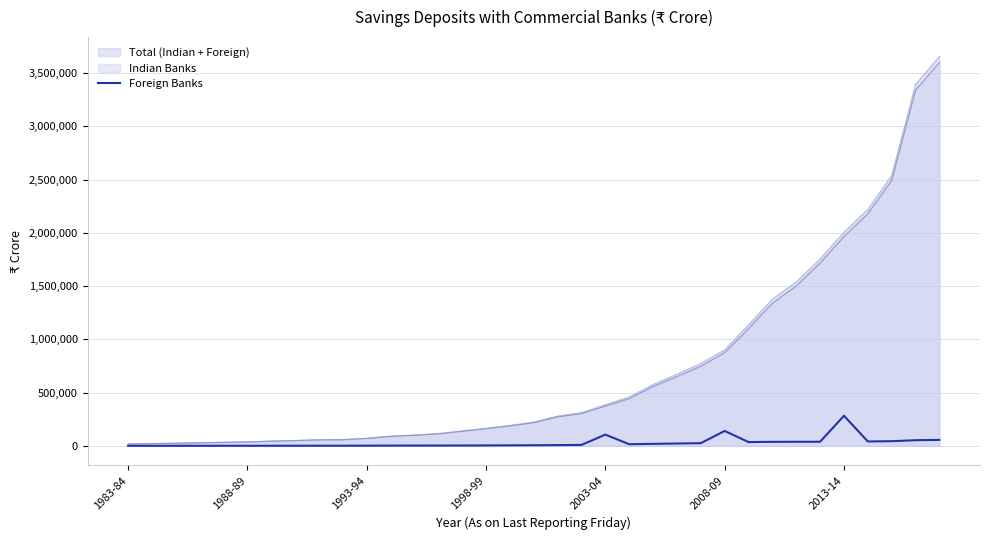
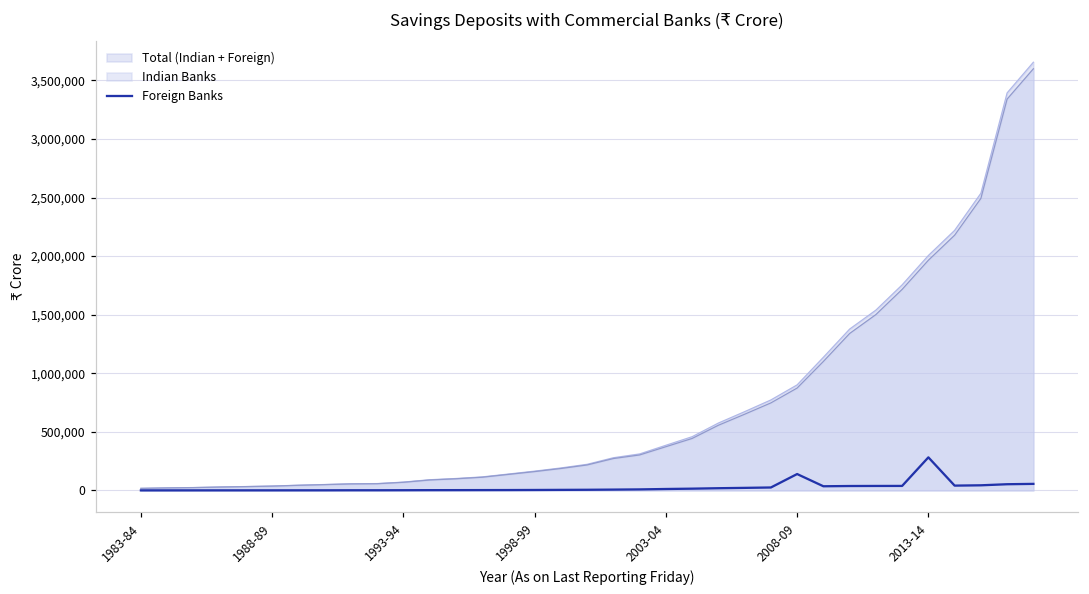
  {
    "Foreign Banks": {
      "1988-89": "0",
      "1993-94": "0",
      "1998-99": "0",
-     "2003-04": "110,000",
+     "2003-04": "10,000",
      "2008-09": "140,000",
      "2013-14": "280,000"
    }
  }
